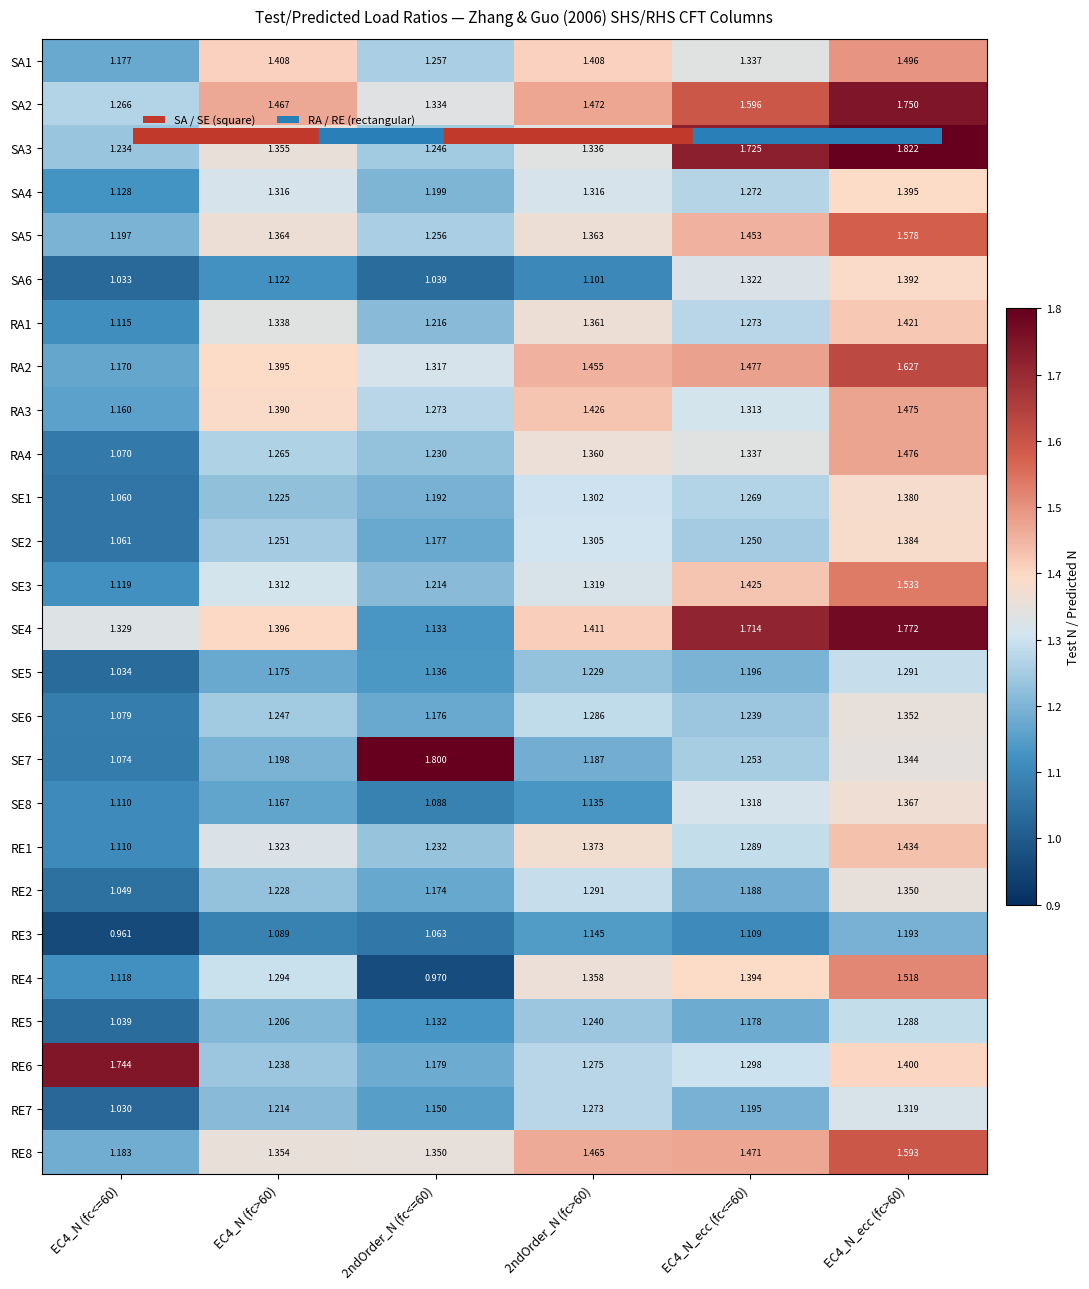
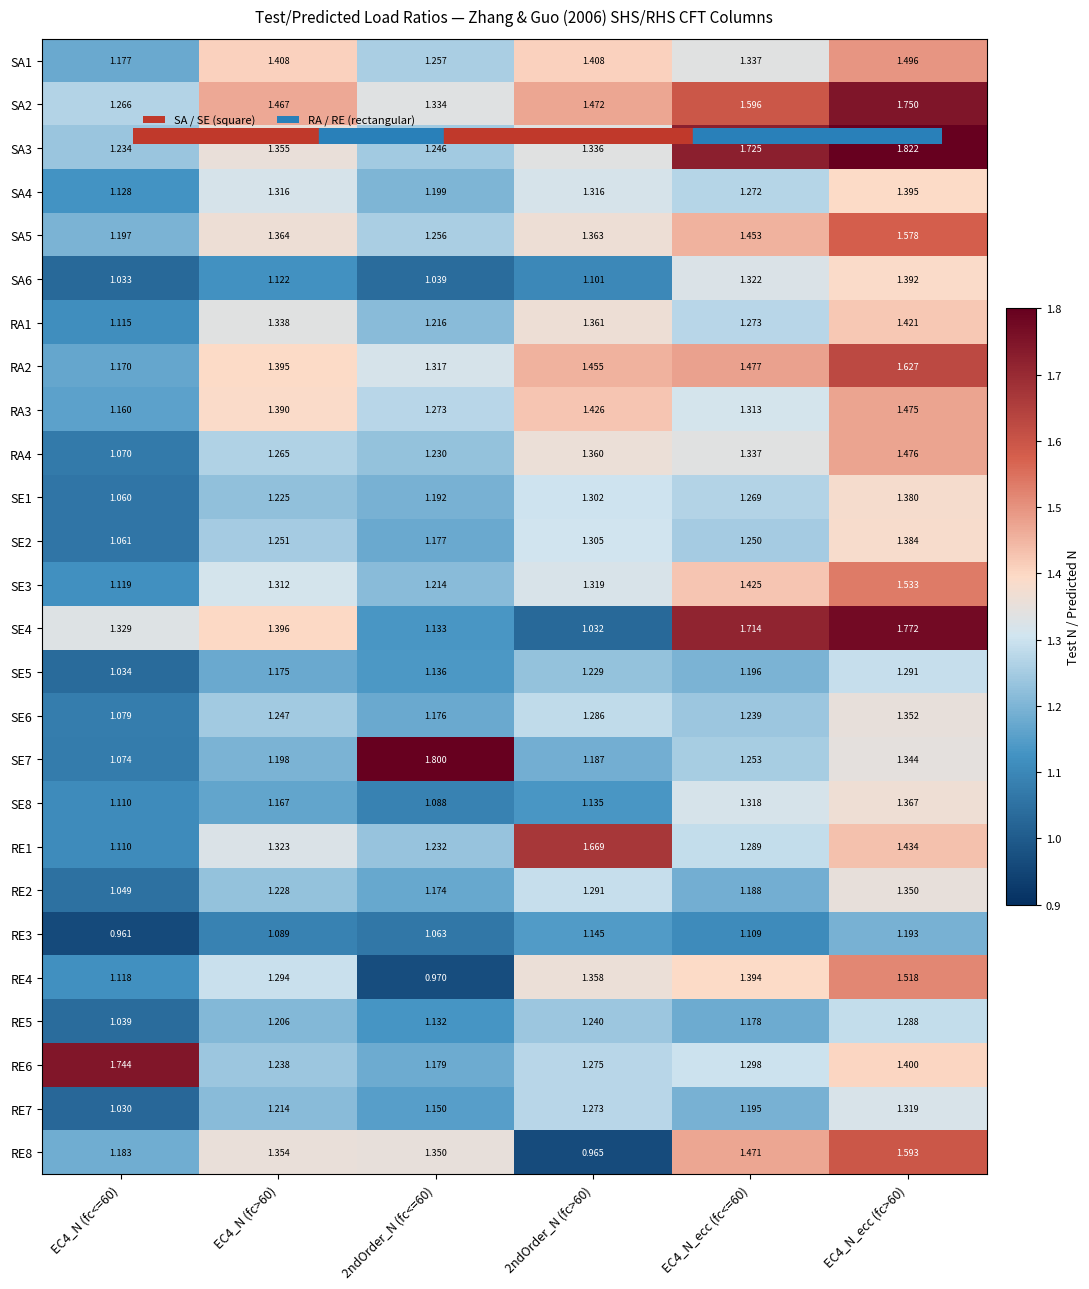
  {
    "SA1": {
      "EC4_N (fc<=60)": 1.177,
      "EC4_N (fc>60)": 1.408,
      "2ndOrder_N (fc<=60)": 1.257,
      "2ndOrder_N (fc>60)": 1.408,
      "EC4_N_ecc (fc<=60)": 1.337,
      "EC4_N_ecc (fc>60)": 1.496
    },
    "SA2": {
      "EC4_N (fc<=60)": 1.266,
      "EC4_N (fc>60)": 1.467,
      "2ndOrder_N (fc<=60)": 1.334,
      "2ndOrder_N (fc>60)": 1.472,
      "EC4_N_ecc (fc<=60)": 1.596,
      "EC4_N_ecc (fc>60)": 1.750
    },
    "SA3": {
      "EC4_N (fc<=60)": 1.234,
      "EC4_N (fc>60)": 1.355,
      "2ndOrder_N (fc<=60)": 1.246,
      "2ndOrder_N (fc>60)": 1.336,
      "EC4_N_ecc (fc<=60)": 1.725,
      "EC4_N_ecc (fc>60)": 1.822
    },
    "SA4": {
      "EC4_N (fc<=60)": 1.128,
      "EC4_N (fc>60)": 1.316,
      "2ndOrder_N (fc<=60)": 1.199,
      "2ndOrder_N (fc>60)": 1.316,
      "EC4_N_ecc (fc<=60)": 1.272,
      "EC4_N_ecc (fc>60)": 1.395
    },
    "SA5": {
      "EC4_N (fc<=60)": 1.197,
      "EC4_N (fc>60)": 1.364,
      "2ndOrder_N (fc<=60)": 1.256,
      "2ndOrder_N (fc>60)": 1.363,
      "EC4_N_ecc (fc<=60)": 1.453,
      "EC4_N_ecc (fc>60)": 1.578
    },
    "SA6": {
      "EC4_N (fc<=60)": 1.033,
      "EC4_N (fc>60)": 1.122,
      "2ndOrder_N (fc<=60)": 1.039,
      "2ndOrder_N (fc>60)": 1.101,
      "EC4_N_ecc (fc<=60)": 1.322,
      "EC4_N_ecc (fc>60)": 1.392
    },
    "RA1": {
      "EC4_N (fc<=60)": 1.115,
      "EC4_N (fc>60)": 1.338,
      "2ndOrder_N (fc<=60)": 1.216,
      "2ndOrder_N (fc>60)": 1.361,
      "EC4_N_ecc (fc<=60)": 1.273,
      "EC4_N_ecc (fc>60)": 1.421
    },
    "RA2": {
      "EC4_N (fc<=60)": 1.170,
      "EC4_N (fc>60)": 1.395,
      "2ndOrder_N (fc<=60)": 1.317,
      "2ndOrder_N (fc>60)": 1.455,
      "EC4_N_ecc (fc<=60)": 1.477,
      "EC4_N_ecc (fc>60)": 1.627
    },
    "RA3": {
      "EC4_N (fc<=60)": 1.160,
      "EC4_N (fc>60)": 1.390,
      "2ndOrder_N (fc<=60)": 1.273,
      "2ndOrder_N (fc>60)": 1.426,
      "EC4_N_ecc (fc<=60)": 1.313,
      "EC4_N_ecc (fc>60)": 1.475
    },
    "RA4": {
      "EC4_N (fc<=60)": 1.070,
      "EC4_N (fc>60)": 1.265,
      "2ndOrder_N (fc<=60)": 1.230,
      "2ndOrder_N (fc>60)": 1.360,
      "EC4_N_ecc (fc<=60)": 1.337,
      "EC4_N_ecc (fc>60)": 1.476
    },
    "SE1": {
      "EC4_N (fc<=60)": 1.060,
      "EC4_N (fc>60)": 1.225,
      "2ndOrder_N (fc<=60)": 1.192,
      "2ndOrder_N (fc>60)": 1.302,
      "EC4_N_ecc (fc<=60)": 1.269,
      "EC4_N_ecc (fc>60)": 1.380
    },
    "SE2": {
      "EC4_N (fc<=60)": 1.061,
      "EC4_N (fc>60)": 1.251,
      "2ndOrder_N (fc<=60)": 1.177,
      "2ndOrder_N (fc>60)": 1.305,
      "EC4_N_ecc (fc<=60)": 1.250,
      "EC4_N_ecc (fc>60)": 1.384
    },
    "SE3": {
      "EC4_N (fc<=60)": 1.119,
      "EC4_N (fc>60)": 1.312,
      "2ndOrder_N (fc<=60)": 1.214,
      "2ndOrder_N (fc>60)": 1.319,
      "EC4_N_ecc (fc<=60)": 1.425,
      "EC4_N_ecc (fc>60)": 1.533
    },
    "SE4": {
      "EC4_N (fc<=60)": 1.329,
      "EC4_N (fc>60)": 1.396,
      "2ndOrder_N (fc<=60)": 1.133,
-     "2ndOrder_N (fc>60)": 1.411,
+     "2ndOrder_N (fc>60)": 1.032,
      "EC4_N_ecc (fc<=60)": 1.714,
      "EC4_N_ecc (fc>60)": 1.772
    },
    "SE5": {
      "EC4_N (fc<=60)": 1.034,
      "EC4_N (fc>60)": 1.175,
      "2ndOrder_N (fc<=60)": 1.136,
      "2ndOrder_N (fc>60)": 1.229,
      "EC4_N_ecc (fc<=60)": 1.196,
      "EC4_N_ecc (fc>60)": 1.291
    },
    "SE6": {
      "EC4_N (fc<=60)": 1.079,
      "EC4_N (fc>60)": 1.247,
      "2ndOrder_N (fc<=60)": 1.176,
      "2ndOrder_N (fc>60)": 1.286,
      "EC4_N_ecc (fc<=60)": 1.239,
      "EC4_N_ecc (fc>60)": 1.352
    },
    "SE7": {
      "EC4_N (fc<=60)": 1.074,
      "EC4_N (fc>60)": 1.198,
      "2ndOrder_N (fc<=60)": 1.800,
      "2ndOrder_N (fc>60)": 1.187,
      "EC4_N_ecc (fc<=60)": 1.253,
      "EC4_N_ecc (fc>60)": 1.344
    },
    "SE8": {
      "EC4_N (fc<=60)": 1.110,
      "EC4_N (fc>60)": 1.167,
      "2ndOrder_N (fc<=60)": 1.088,
      "2ndOrder_N (fc>60)": 1.135,
      "EC4_N_ecc (fc<=60)": 1.318,
      "EC4_N_ecc (fc>60)": 1.367
    },
    "RE1": {
      "EC4_N (fc<=60)": 1.110,
      "EC4_N (fc>60)": 1.323,
      "2ndOrder_N (fc<=60)": 1.232,
-     "2ndOrder_N (fc>60)": 1.373,
+     "2ndOrder_N (fc>60)": 1.669,
      "EC4_N_ecc (fc<=60)": 1.289,
      "EC4_N_ecc (fc>60)": 1.434
    },
    "RE2": {
      "EC4_N (fc<=60)": 1.049,
      "EC4_N (fc>60)": 1.228,
      "2ndOrder_N (fc<=60)": 1.174,
      "2ndOrder_N (fc>60)": 1.291,
      "EC4_N_ecc (fc<=60)": 1.188,
      "EC4_N_ecc (fc>60)": 1.350
    },
    "RE3": {
      "EC4_N (fc<=60)": 0.961,
      "EC4_N (fc>60)": 1.089,
      "2ndOrder_N (fc<=60)": 1.063,
      "2ndOrder_N (fc>60)": 1.145,
      "EC4_N_ecc (fc<=60)": 1.109,
      "EC4_N_ecc (fc>60)": 1.193
    },
    "RE4": {
      "EC4_N (fc<=60)": 1.118,
      "EC4_N (fc>60)": 1.294,
      "2ndOrder_N (fc<=60)": 0.970,
      "2ndOrder_N (fc>60)": 1.358,
      "EC4_N_ecc (fc<=60)": 1.394,
      "EC4_N_ecc (fc>60)": 1.518
    },
    "RE5": {
      "EC4_N (fc<=60)": 1.039,
      "EC4_N (fc>60)": 1.206,
      "2ndOrder_N (fc<=60)": 1.132,
      "2ndOrder_N (fc>60)": 1.240,
      "EC4_N_ecc (fc<=60)": 1.178,
      "EC4_N_ecc (fc>60)": 1.288
    },
    "RE6": {
      "EC4_N (fc<=60)": 1.744,
      "EC4_N (fc>60)": 1.238,
      "2ndOrder_N (fc<=60)": 1.179,
      "2ndOrder_N (fc>60)": 1.275,
      "EC4_N_ecc (fc<=60)": 1.298,
      "EC4_N_ecc (fc>60)": 1.400
    },
    "RE7": {
      "EC4_N (fc<=60)": 1.030,
      "EC4_N (fc>60)": 1.214,
      "2ndOrder_N (fc<=60)": 1.150,
      "2ndOrder_N (fc>60)": 1.273,
      "EC4_N_ecc (fc<=60)": 1.195,
      "EC4_N_ecc (fc>60)": 1.319
    },
    "RE8": {
      "EC4_N (fc<=60)": 1.183,
      "EC4_N (fc>60)": 1.354,
      "2ndOrder_N (fc<=60)": 1.350,
-     "2ndOrder_N (fc>60)": 1.465,
+     "2ndOrder_N (fc>60)": 0.965,
      "EC4_N_ecc (fc<=60)": 1.471,
      "EC4_N_ecc (fc>60)": 1.593
    }
  }
